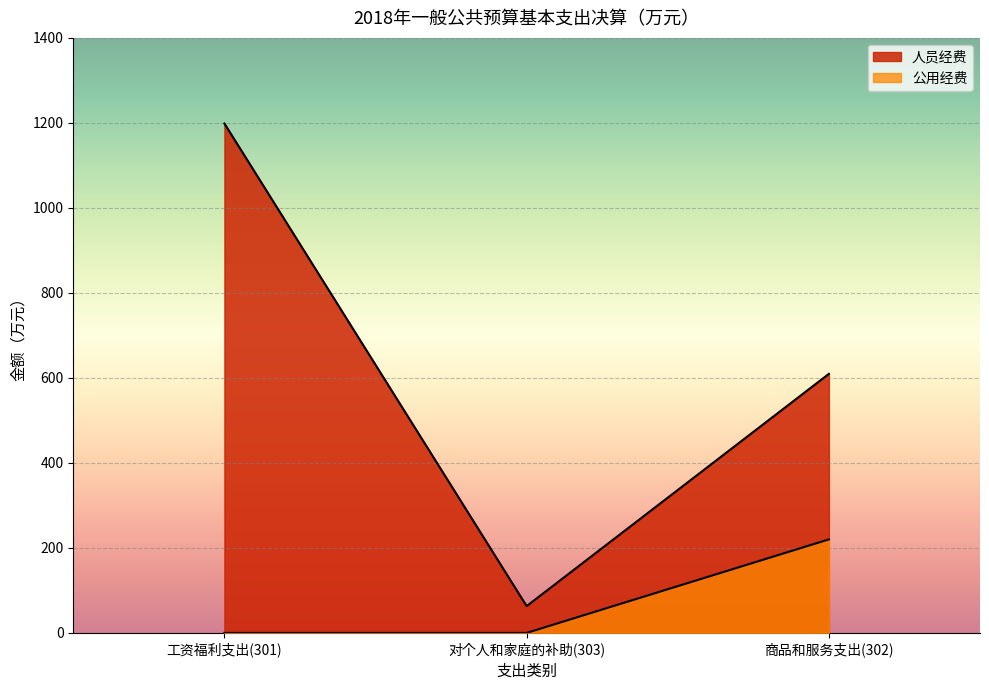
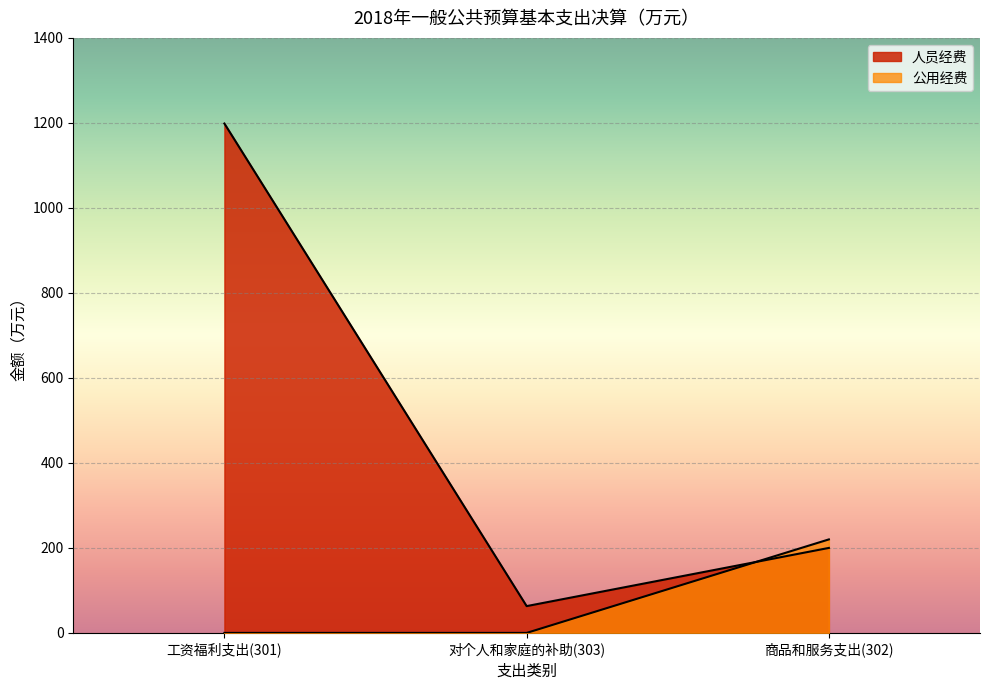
  {
    "人员经费": {
      "工资福利支出(301)": 1200,
      "对个人和家庭的补助(303)": 60,
-     "商品和服务支出(302)": 610
+     "商品和服务支出(302)": 200
    },
    "公用经费": {
      "工资福利支出(301)": 0,
      "对个人和家庭的补助(303)": 0,
      "商品和服务支出(302)": 220
    }
  }
